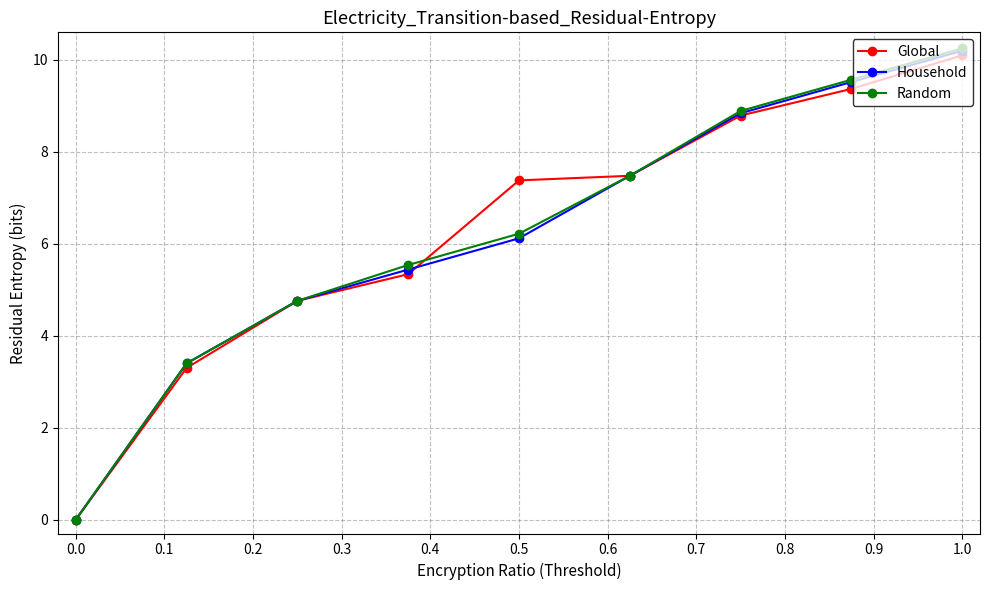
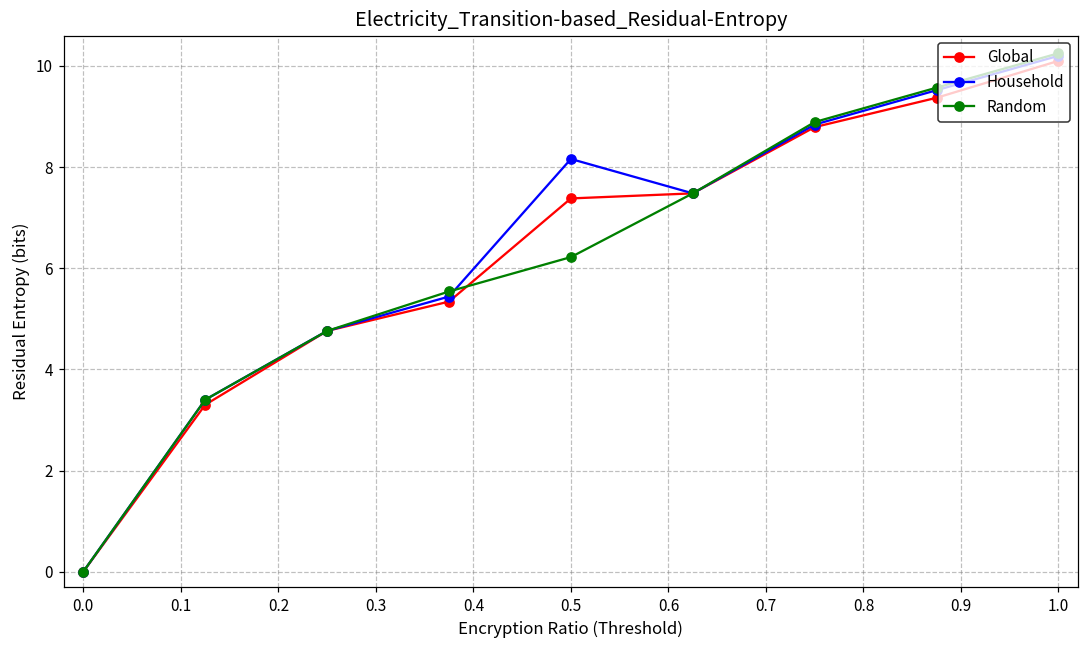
  {
    "Global": {
      "0.5": 7.4
    },
    "Household": {
-     "0.5": 6.1
+     "0.5": 8.2
    },
    "Random": {
      "0.5": 6.2
    }
  }
